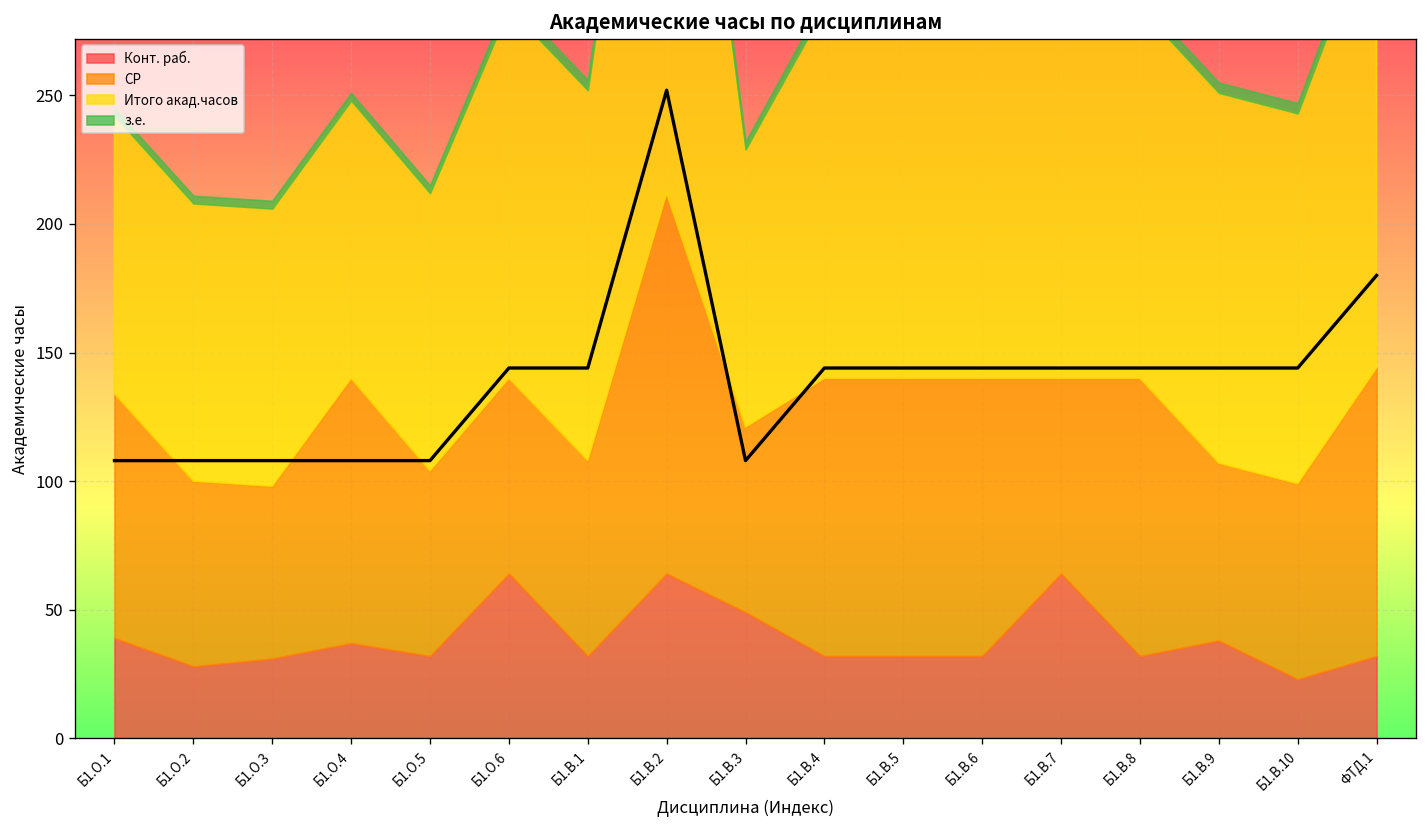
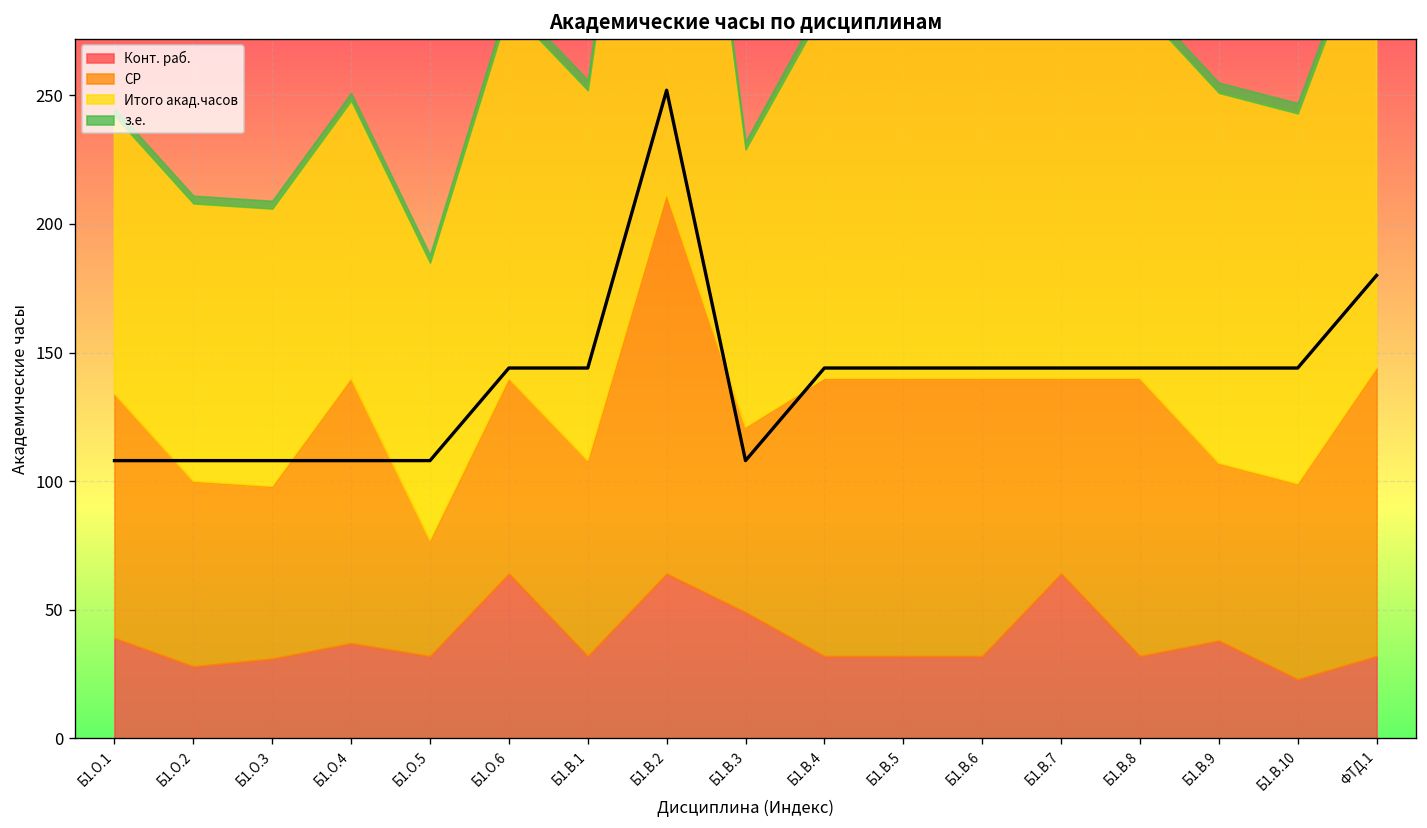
  {
    "Конт. раб.": {
      "Б1.О.1": 39,
      "Б1.О.2": 28,
      "Б1.О.3": 31,
      "Б1.О.4": 37,
      "Б1.О.5": 32,
      "Б1.О.6": 64,
      "Б1.В.1": 32,
      "Б1.В.2": 64,
      "Б1.В.3": 49,
      "Б1.В.4": 32,
      "Б1.В.5": 32,
      "Б1.В.6": 32,
      "Б1.В.7": 64,
      "Б1.В.8": 32,
      "Б1.В.9": 38,
      "Б1.В.10": 23,
      "ФТД.1": 32
    },
    "СР": {
      "Б1.О.1": 95,
      "Б1.О.2": 72,
      "Б1.О.3": 67,
      "Б1.О.4": 103,
-     "Б1.О.5": 72,
+     "Б1.О.5": 45,
      "Б1.О.6": 76,
      "Б1.В.1": 76,
      "Б1.В.2": 148,
      "Б1.В.3": 72,
      "Б1.В.4": 108,
      "Б1.В.5": 108,
      "Б1.В.6": 108,
      "Б1.В.7": 76,
      "Б1.В.8": 108,
      "Б1.В.9": 69,
      "Б1.В.10": 76,
      "ФТД.1": 112
    },
    "Итого акад.часов": {
      "Б1.О.2": 108,
      "Б1.О.3": 108,
      "Б1.О.4": 108,
      "Б1.О.5": 108,
      "Б1.В.1": 144,
      "Б1.В.3": 108,
      "Б1.В.9": 144,
      "Б1.В.10": 144
    },
    "з.е.": {
      "Б1.О.2": 3,
      "Б1.О.3": 3,
      "Б1.О.4": 3,
      "Б1.О.5": 3,
      "Б1.В.1": 4,
      "Б1.В.3": 3,
      "Б1.В.9": 4,
      "Б1.В.10": 4
    }
  }
